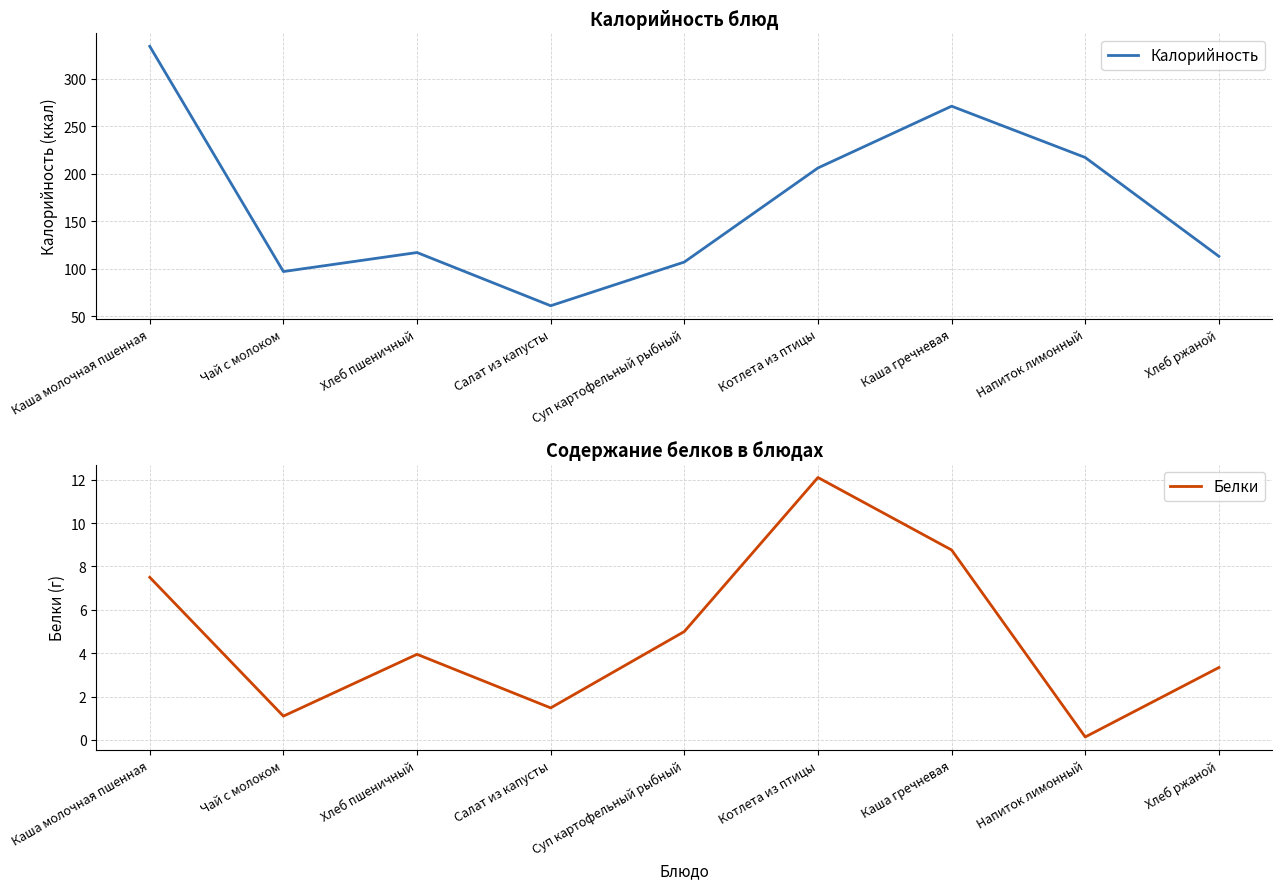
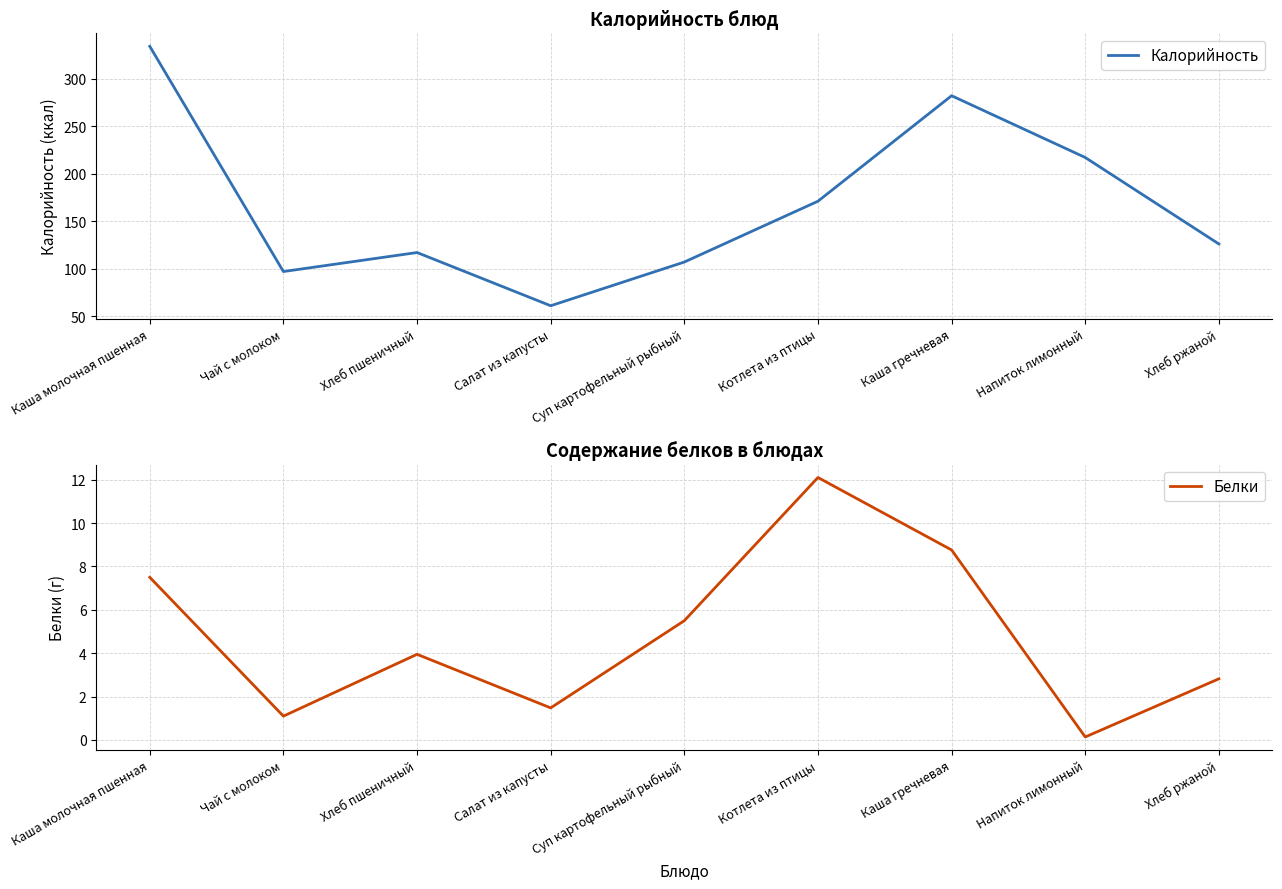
  {
    "Калорийность блюд": {
      "Каша молочная пшенная": 330,
      "Чай с молоком": 100,
      "Хлеб пшеничный": 120,
      "Салат из капусты": 60,
      "Суп картофельный рыбный": 110,
-     "Котлета из птицы": 210,
-     "Каша гречневая": 270,
+     "Котлета из птицы": 170,
+     "Каша гречневая": 280,
      "Напиток лимонный": 220,
-     "Хлеб ржаной": 110
+     "Хлеб ржаной": 130
    },
    "Содержание белков в блюдах": {
      "Каша молочная пшенная": 7.5,
      "Чай с молоком": 1.1,
      "Хлеб пшеничный": 4.0,
      "Салат из капусты": 1.5,
-     "Суп картофельный рыбный": 5.0,
+     "Суп картофельный рыбный": 5.5,
      "Котлета из птицы": 12.1,
      "Каша гречневая": 8.8,
      "Напиток лимонный": 0.1,
-     "Хлеб ржаной": 3.3
+     "Хлеб ржаной": 2.8
    }
  }
